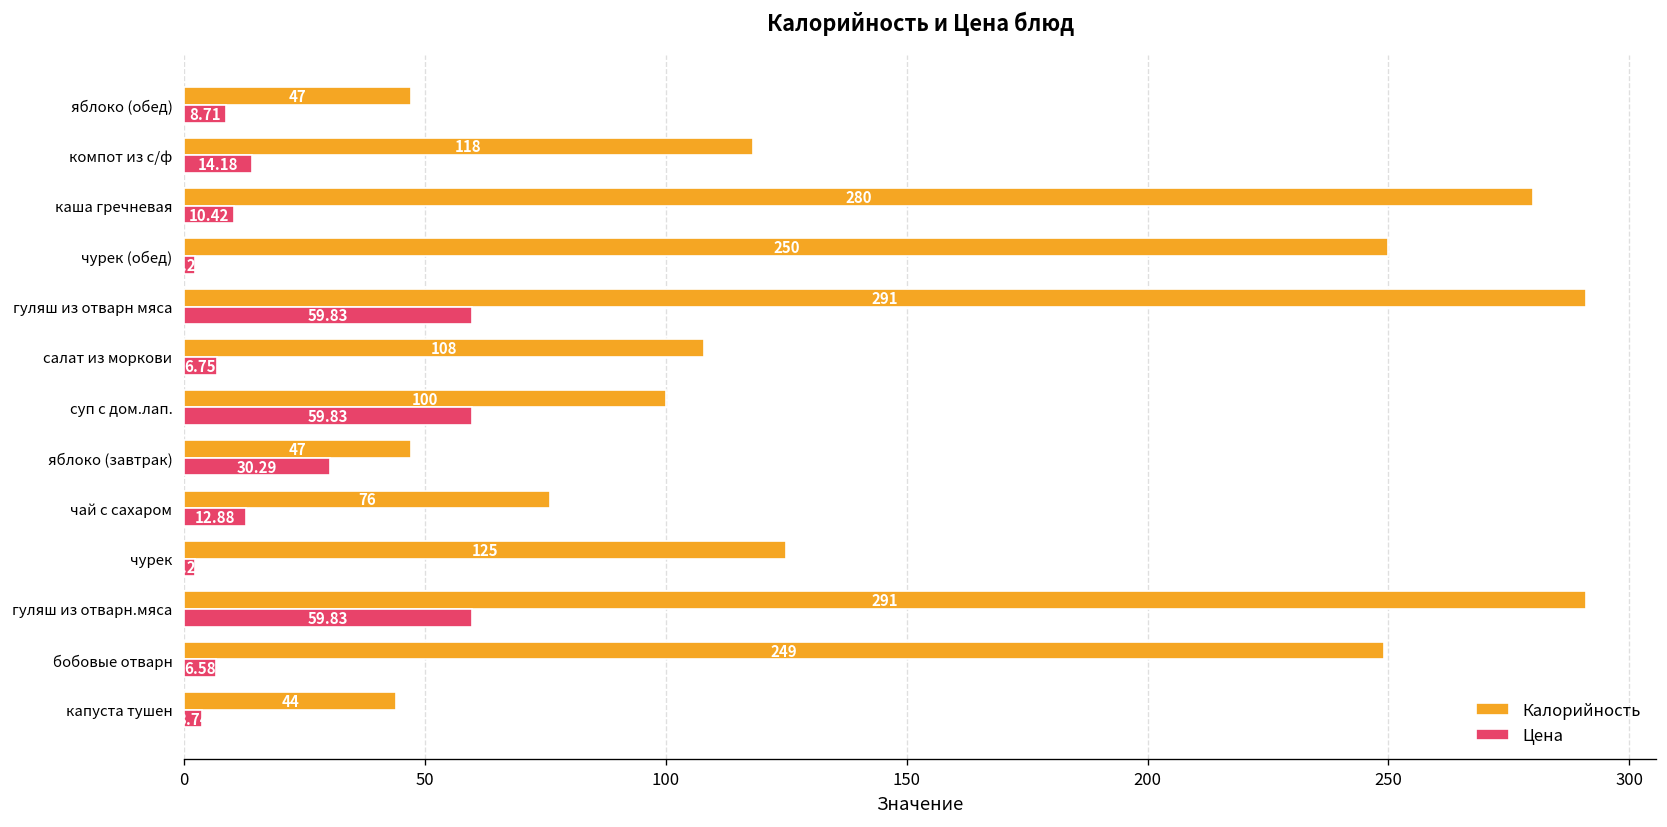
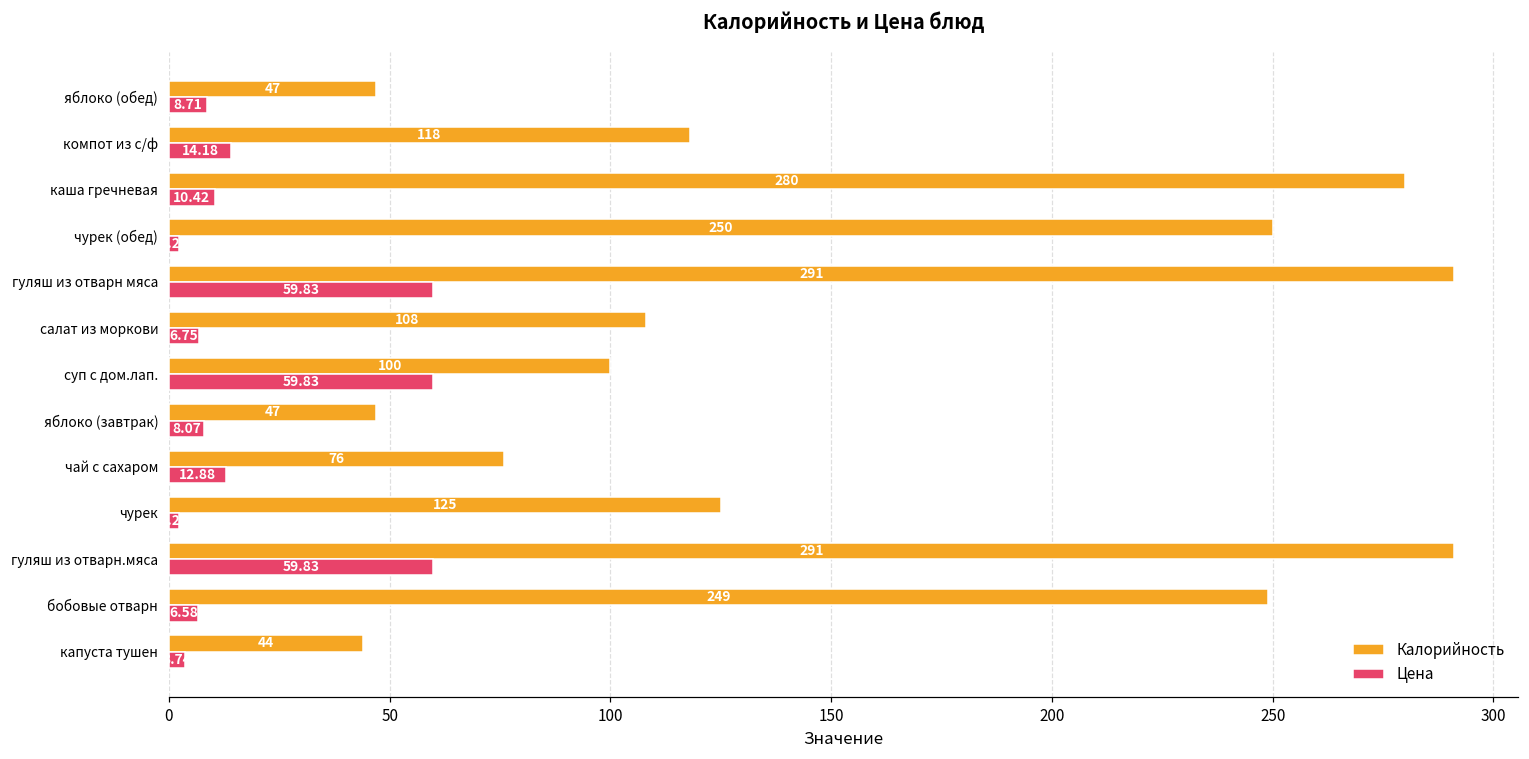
  {
    "Калорийность": {
      "яблоко (обед)": 47,
      "компот из с/ф": 118,
      "каша гречневая": 280,
      "чурек (обед)": 250,
      "гуляш из отварн мяса": 291,
      "салат из моркови": 108,
      "суп с дом.лап.": 100,
      "яблоко (завтрак)": 47,
      "чай с сахаром": 76,
      "чурек": 125,
      "гуляш из отварн.мяса": 291,
      "бобовые отварн": 249,
      "капуста тушен": 44
    },
    "Цена": {
      "яблоко (обед)": 8.71,
      "компот из с/ф": 14.18,
      "каша гречневая": 10.42,
      "гуляш из отварн мяса": 59.83,
      "салат из моркови": 6.75,
      "суп с дом.лап.": 59.83,
-     "яблоко (завтрак)": 30.29,
+     "яблоко (завтрак)": 8.07,
      "чай с сахаром": 12.88,
      "гуляш из отварн.мяса": 59.83,
      "бобовые отварн": 6.58
    }
  }
